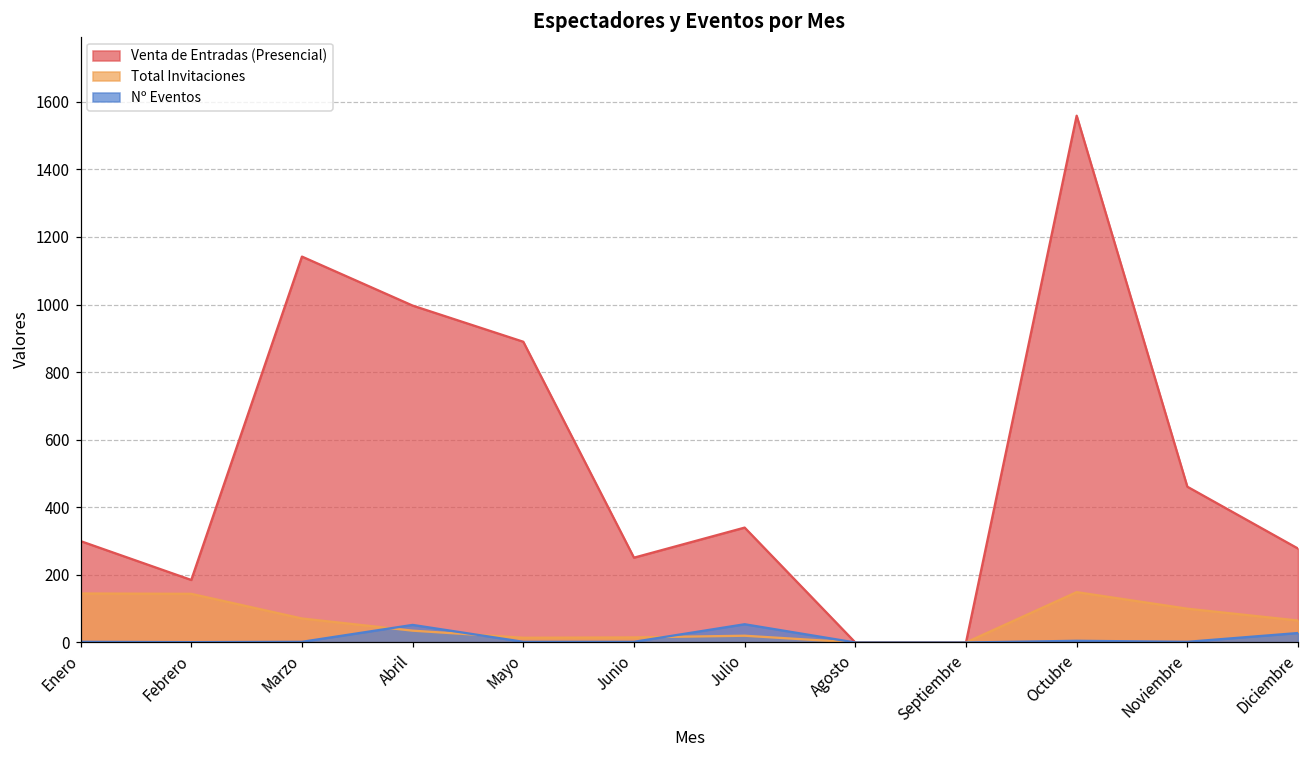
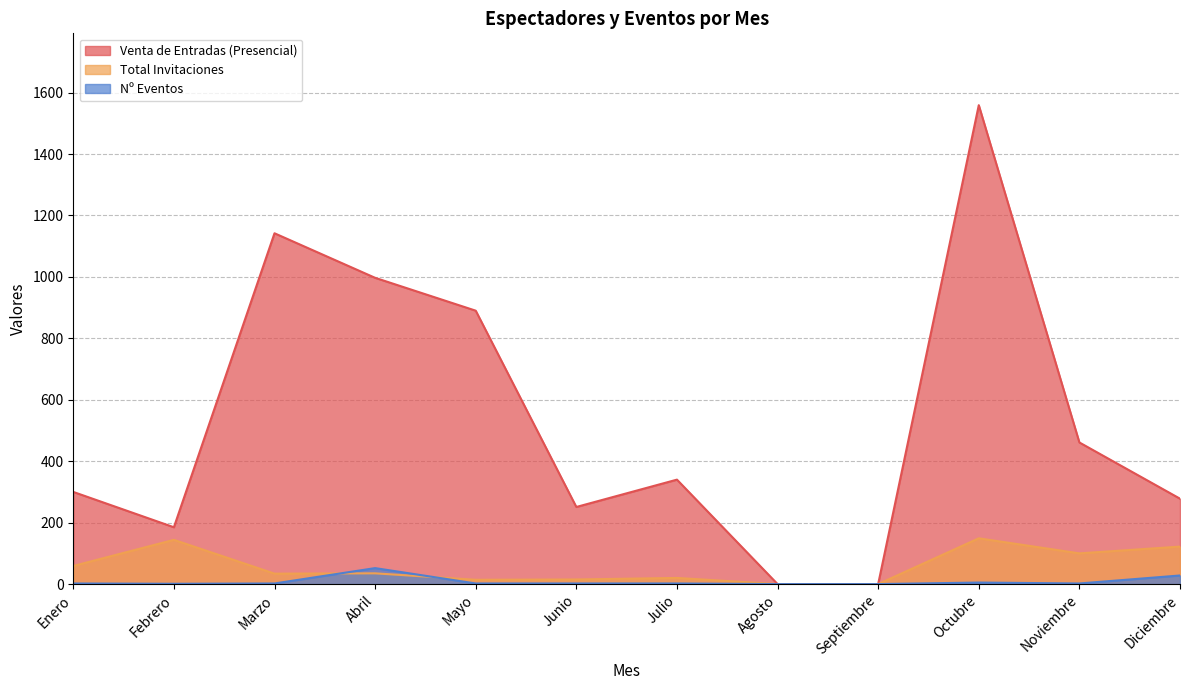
  {
    "Venta de Entradas (Presencial)": {
      "Enero": 300,
      "Febrero": 190,
      "Marzo": 1140,
      "Abril": 1000,
      "Mayo": 890,
      "Junio": 250,
      "Julio": 340,
      "Octubre": 1560,
      "Noviembre": 460,
      "Diciembre": 280
    },
    "Total Invitaciones": {
-     "Enero": 150,
+     "Enero": 60,
      "Febrero": 140,
-     "Marzo": 70,
+     "Marzo": 30,
      "Abril": 40,
      "Mayo": 10,
      "Junio": 20,
      "Julio": 20,
      "Octubre": 150,
      "Noviembre": 100,
-     "Diciembre": 70
+     "Diciembre": 120
    },
    "Nº Eventos": {
      "Enero": 0,
      "Febrero": 0,
      "Marzo": 0,
      "Abril": 50,
      "Mayo": 0,
      "Junio": 0,
-     "Julio": 50,
+     "Julio": 0,
      "Octubre": 10,
      "Noviembre": 0,
      "Diciembre": 30
    }
  }
